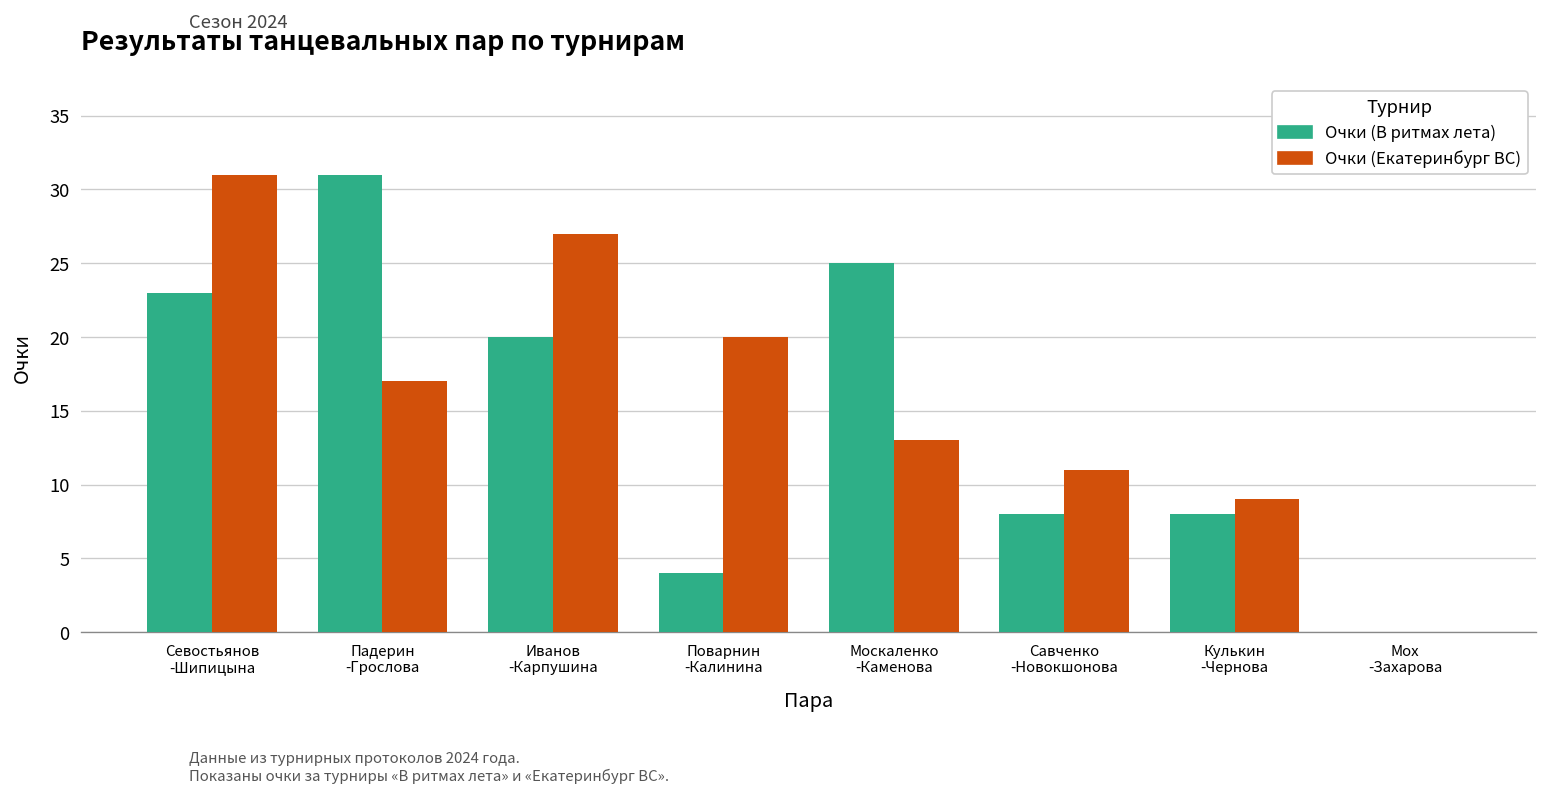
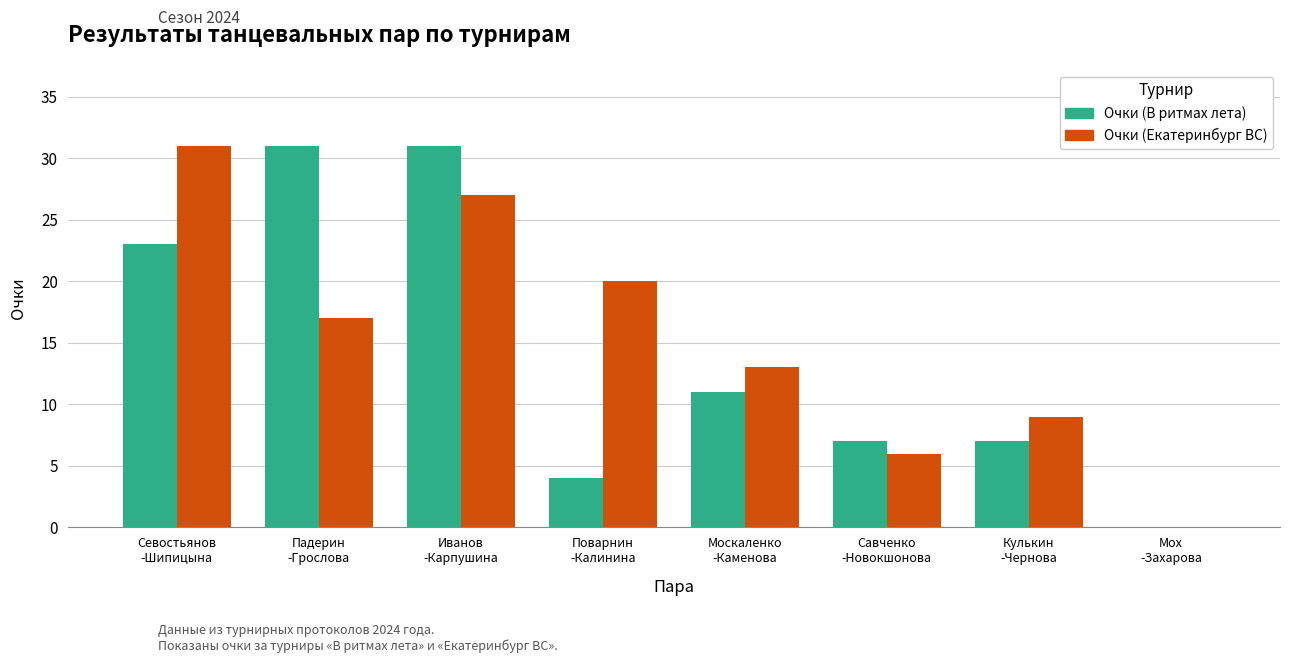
  {
    "Очки (В ритмах лета)": {
      "Севостьянов -Шипицына": 23,
      "Падерин -Грослова": 31,
-     "Иванов -Карпушина": 20,
+     "Иванов -Карпушина": 31,
      "Поварнин -Калинина": 4,
-     "Москаленко -Каменова": 25,
-     "Савченко -Новокшонова": 8,
-     "Кулькин -Чернова": 8,
+     "Москаленко -Каменова": 11,
+     "Савченко -Новокшонова": 7,
+     "Кулькин -Чернова": 7,
      "Мох -Захарова": 0
    },
    "Очки (Екатеринбург ВС)": {
      "Севостьянов -Шипицына": 31,
      "Падерин -Грослова": 17,
      "Иванов -Карпушина": 27,
      "Поварнин -Калинина": 20,
      "Москаленко -Каменова": 13,
-     "Савченко -Новокшонова": 11,
+     "Савченко -Новокшонова": 6,
      "Кулькин -Чернова": 9,
      "Мох -Захарова": 0
    }
  }
